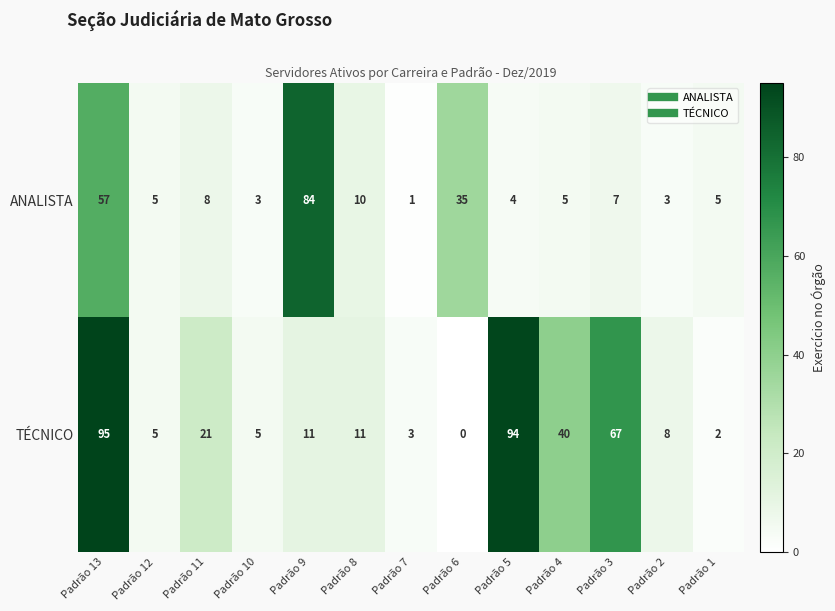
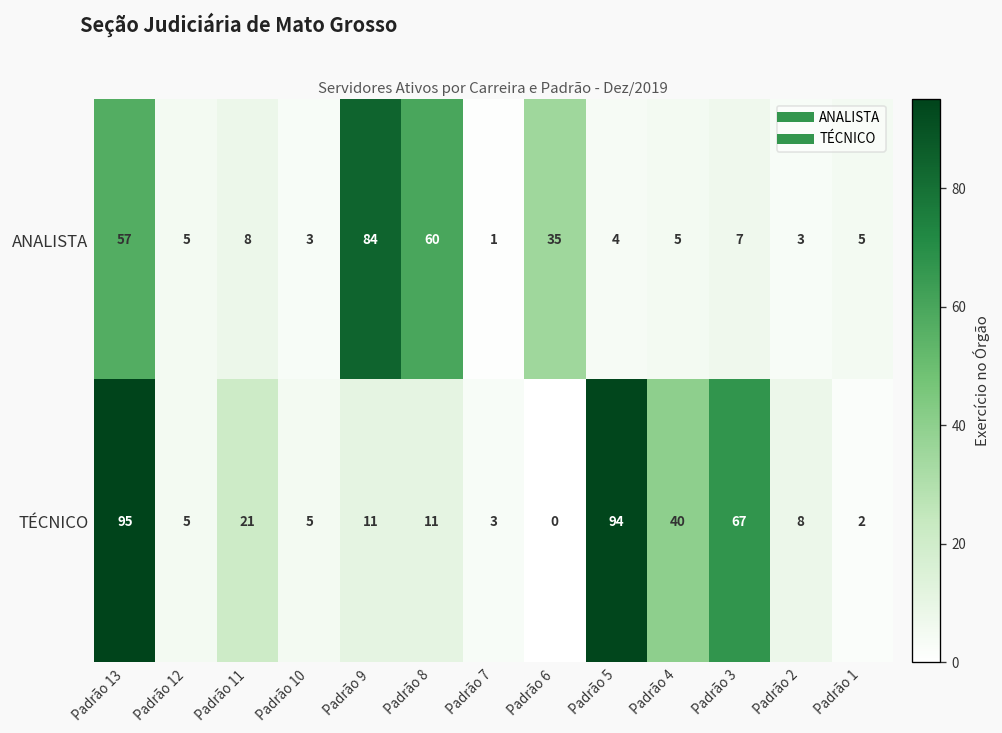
  {
    "ANALISTA": {
      "Padrão 13": 57,
      "Padrão 12": 5,
      "Padrão 11": 8,
      "Padrão 10": 3,
      "Padrão 9": 84,
-     "Padrão 8": 10,
+     "Padrão 8": 60,
      "Padrão 7": 1,
      "Padrão 6": 35,
      "Padrão 5": 4,
      "Padrão 4": 5,
      "Padrão 3": 7,
      "Padrão 2": 3,
      "Padrão 1": 5
    },
    "TÉCNICO": {
      "Padrão 13": 95,
      "Padrão 12": 5,
      "Padrão 11": 21,
      "Padrão 10": 5,
      "Padrão 9": 11,
      "Padrão 8": 11,
      "Padrão 7": 3,
      "Padrão 6": 0,
      "Padrão 5": 94,
      "Padrão 4": 40,
      "Padrão 3": 67,
      "Padrão 2": 8,
      "Padrão 1": 2
    }
  }
